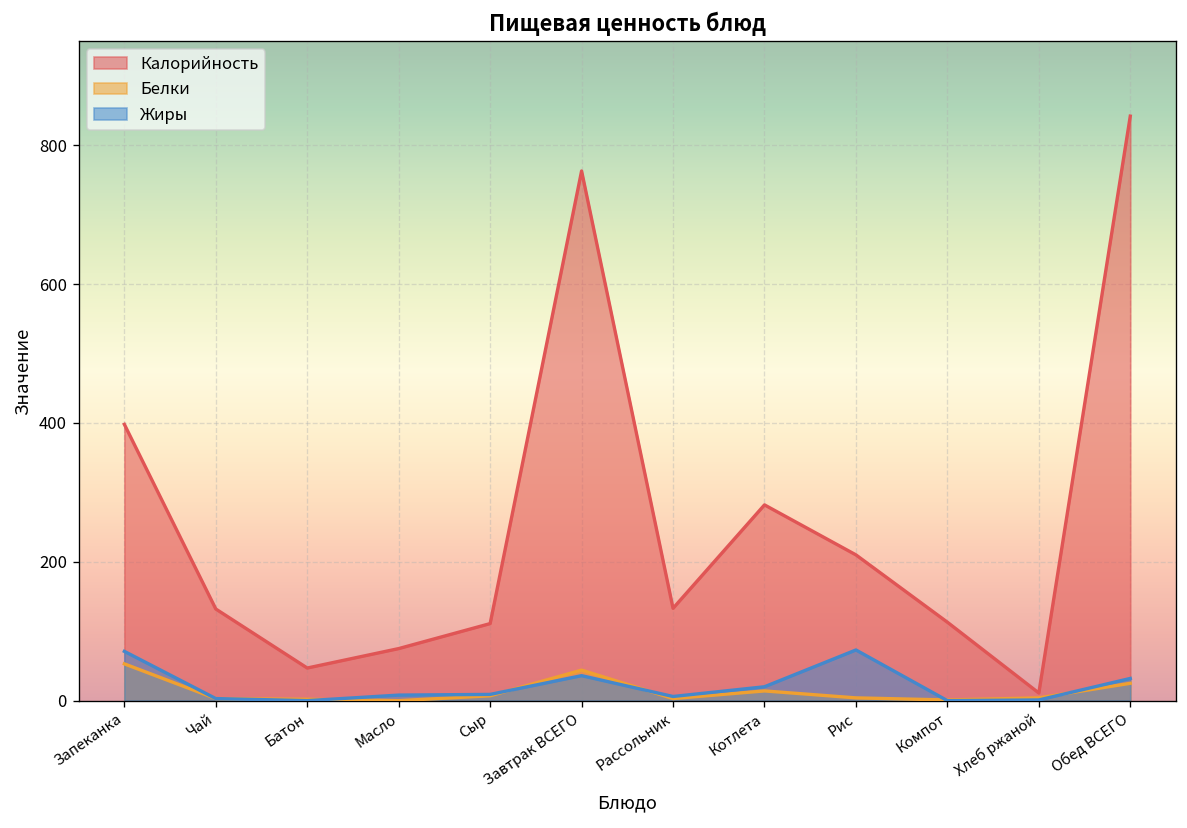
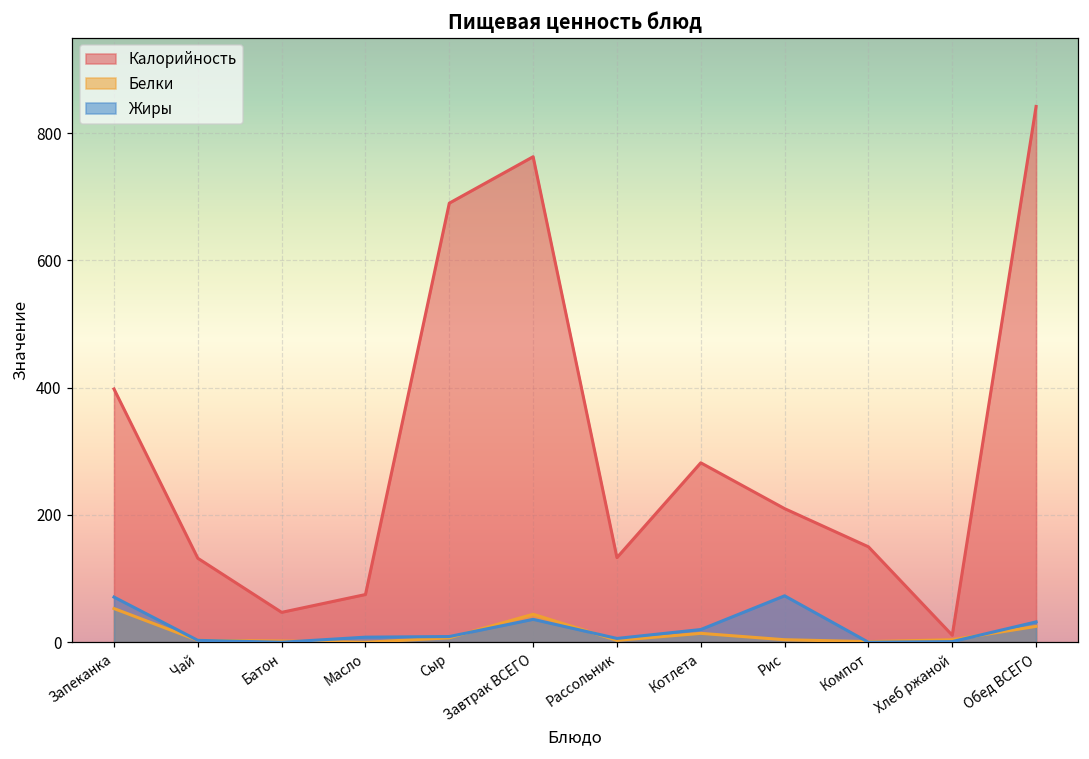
  {
    "Калорийность": {
      "Запеканка": 400,
      "Чай": 130,
      "Батон": 50,
      "Масло": 80,
-     "Сыр": 110,
+     "Сыр": 690,
      "Завтрак ВСЕГО": 760,
      "Рассольник": 130,
      "Котлета": 280,
      "Рис": 210,
-     "Компот": 110,
+     "Компот": 150,
      "Хлеб ржаной": 10,
      "Обед ВСЕГО": 840
    },
    "Белки": {
      "Запеканка": 50,
      "Масло": 0,
      "Завтрак ВСЕГО": 40,
      "Котлета": 10,
      "Рис": 0,
      "Обед ВСЕГО": 30
    },
    "Жиры": {
      "Запеканка": 70,
      "Масло": 10,
      "Завтрак ВСЕГО": 40,
      "Котлета": 20,
      "Рис": 70,
      "Обед ВСЕГО": 30
    }
  }
